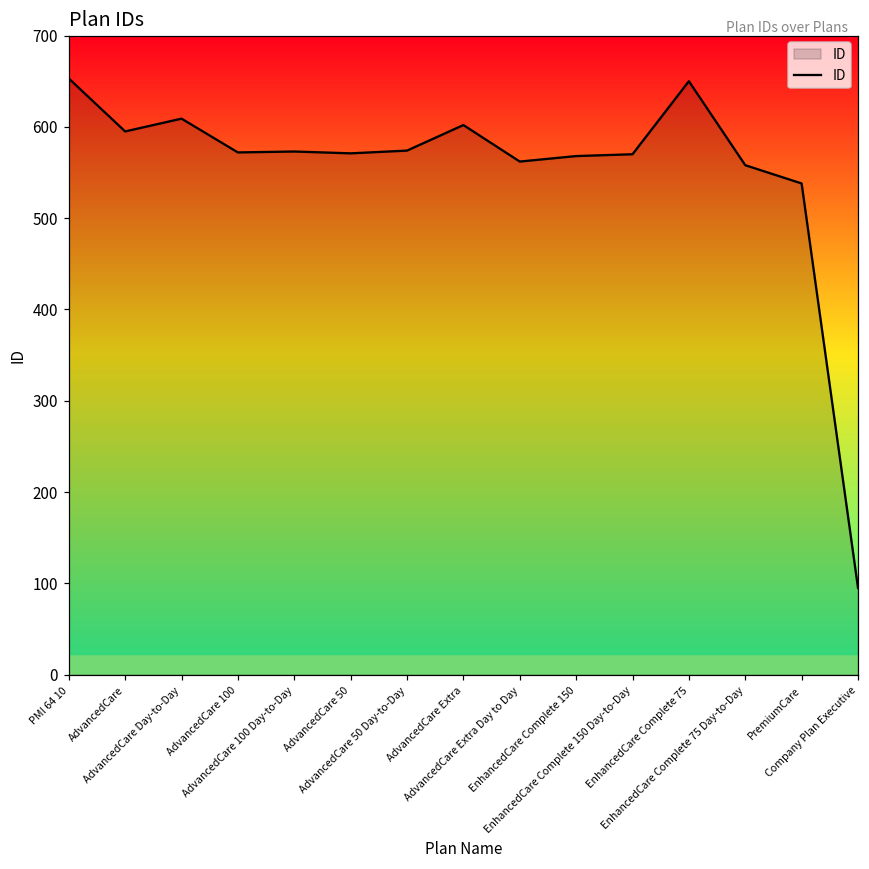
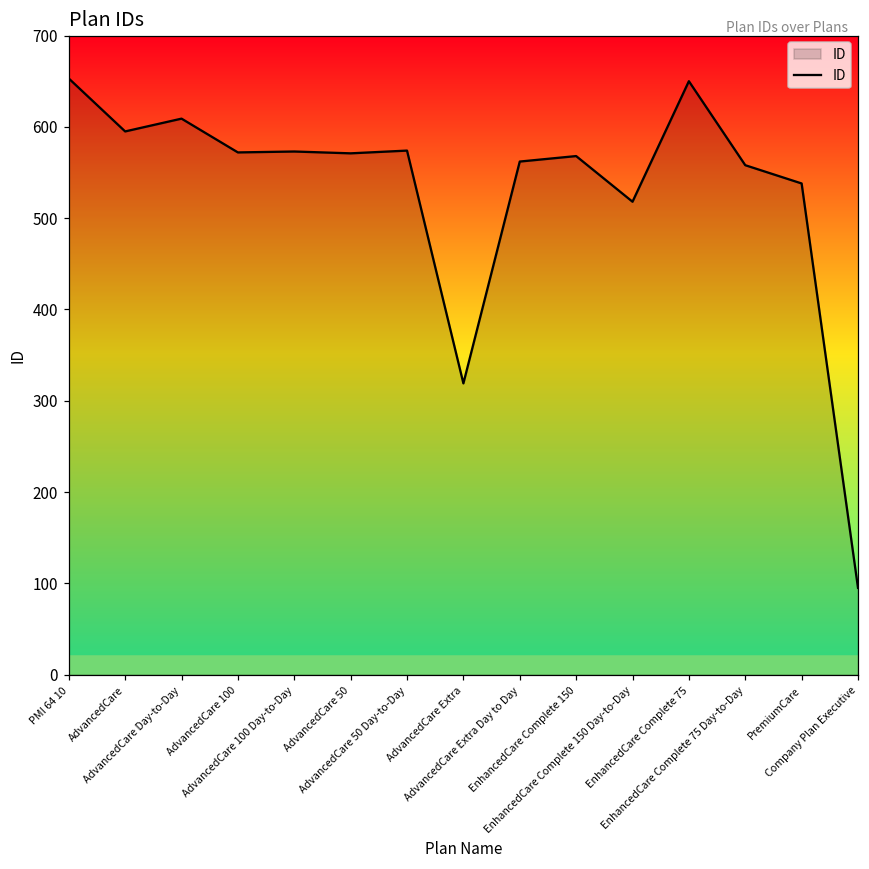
  {
    "PMI 64 10": 650,
    "AdvancedCare": 600,
    "AdvancedCare Day-to-Day": 610,
    "AdvancedCare 100": 570,
    "AdvancedCare 100 Day-to-Day": 570,
    "AdvancedCare 50": 570,
    "AdvancedCare 50 Day-to-Day": 570,
-   "AdvancedCare Extra": 600,
+   "AdvancedCare Extra": 320,
    "AdvancedCare Extra Day to Day": 560,
    "EnhancedCare Complete 150": 570,
-   "EnhancedCare Complete 150 Day-to-Day": 570,
+   "EnhancedCare Complete 150 Day-to-Day": 520,
    "EnhancedCare Complete 75": 650,
    "EnhancedCare Complete 75 Day-to-Day": 560,
    "PremiumCare": 540,
    "Company Plan Executive": 100
  }
